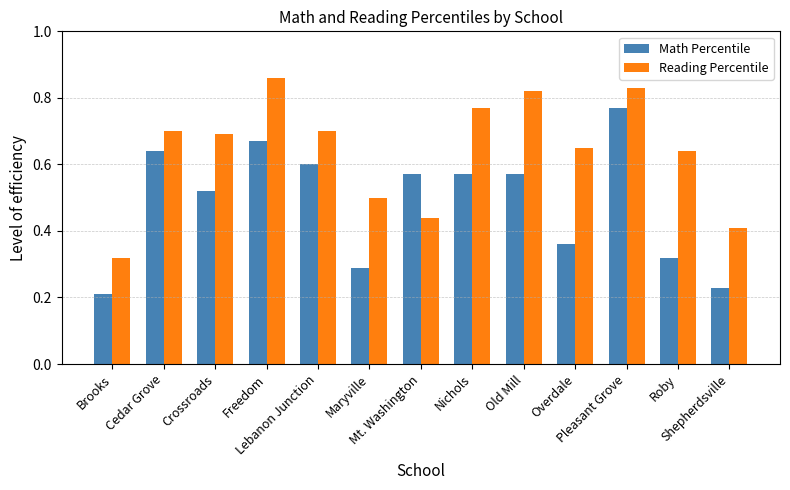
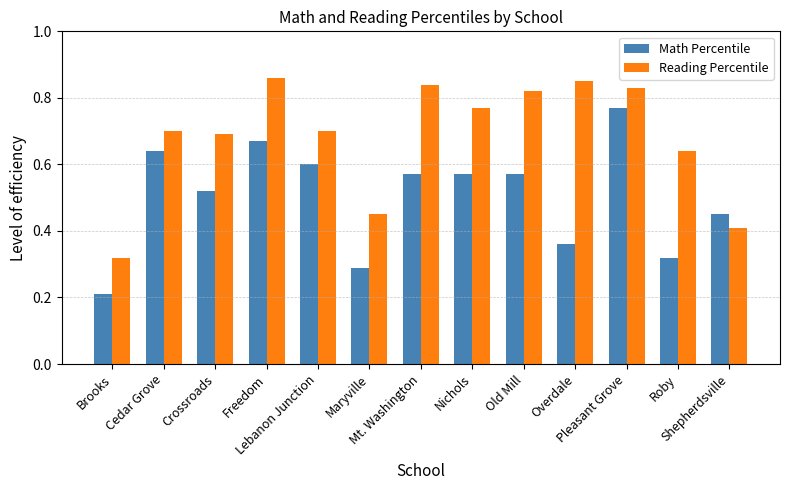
  {
    "Math Percentile": {
      "Brooks": 0.21,
      "Cedar Grove": 0.64,
      "Crossroads": 0.52,
      "Freedom": 0.67,
      "Lebanon Junction": 0.60,
      "Maryville": 0.29,
      "Mt. Washington": 0.57,
      "Nichols": 0.57,
      "Old Mill": 0.57,
      "Overdale": 0.36,
      "Pleasant Grove": 0.77,
      "Roby": 0.32,
-     "Shepherdsville": 0.23
+     "Shepherdsville": 0.45
    },
    "Reading Percentile": {
      "Brooks": 0.32,
      "Cedar Grove": 0.70,
      "Crossroads": 0.69,
      "Freedom": 0.86,
      "Lebanon Junction": 0.70,
-     "Maryville": 0.50,
-     "Mt. Washington": 0.44,
+     "Maryville": 0.45,
+     "Mt. Washington": 0.84,
      "Nichols": 0.77,
      "Old Mill": 0.82,
-     "Overdale": 0.65,
+     "Overdale": 0.85,
      "Pleasant Grove": 0.83,
      "Roby": 0.64,
      "Shepherdsville": 0.41
    }
  }
